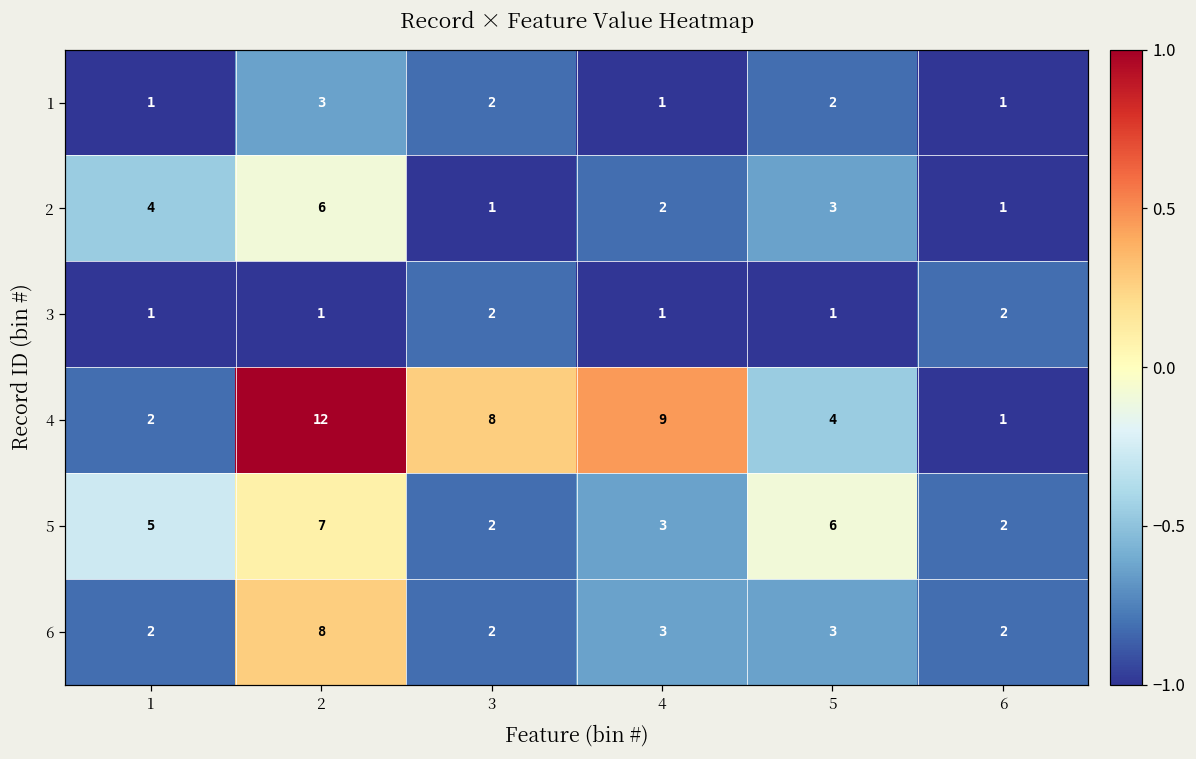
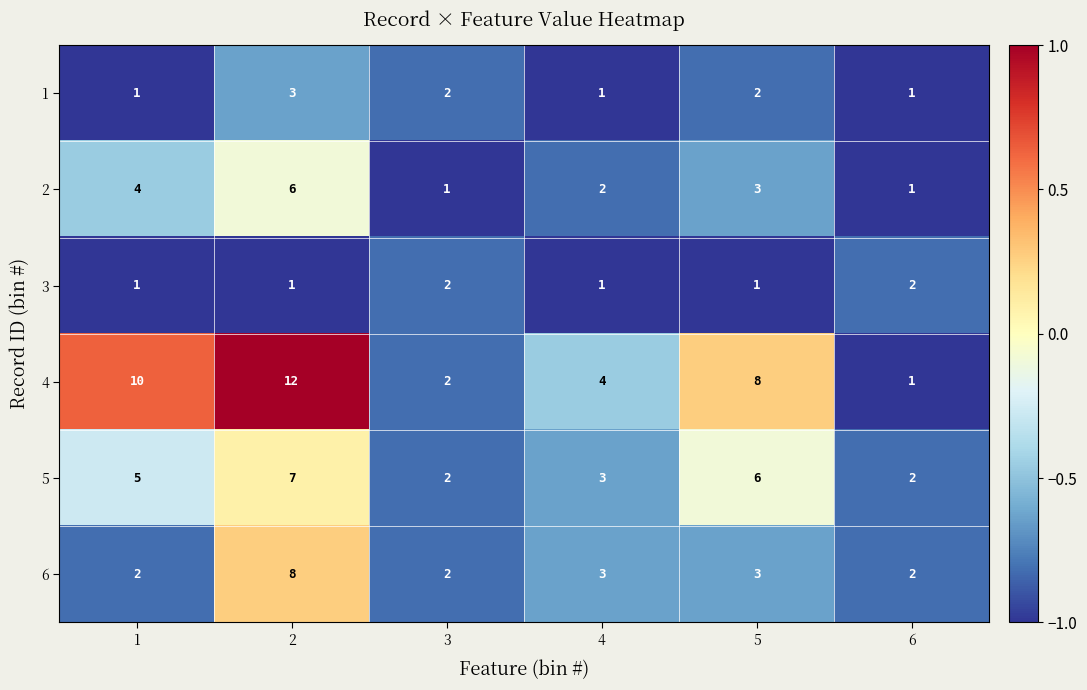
  {
    "1": {
      "1": 1,
      "2": 3,
      "3": 2,
      "4": 1,
      "5": 2,
      "6": 1
    },
    "2": {
      "1": 4,
      "2": 6,
      "3": 1,
      "4": 2,
      "5": 3,
      "6": 1
    },
    "3": {
      "1": 1,
      "2": 1,
      "3": 2,
      "4": 1,
      "5": 1,
      "6": 2
    },
    "4": {
-     "1": 2,
+     "1": 10,
      "2": 12,
-     "3": 8,
-     "4": 9,
-     "5": 4,
+     "3": 2,
+     "4": 4,
+     "5": 8,
      "6": 1
    },
    "5": {
      "1": 5,
      "2": 7,
      "3": 2,
      "4": 3,
      "5": 6,
      "6": 2
    },
    "6": {
      "1": 2,
      "2": 8,
      "3": 2,
      "4": 3,
      "5": 3,
      "6": 2
    }
  }
